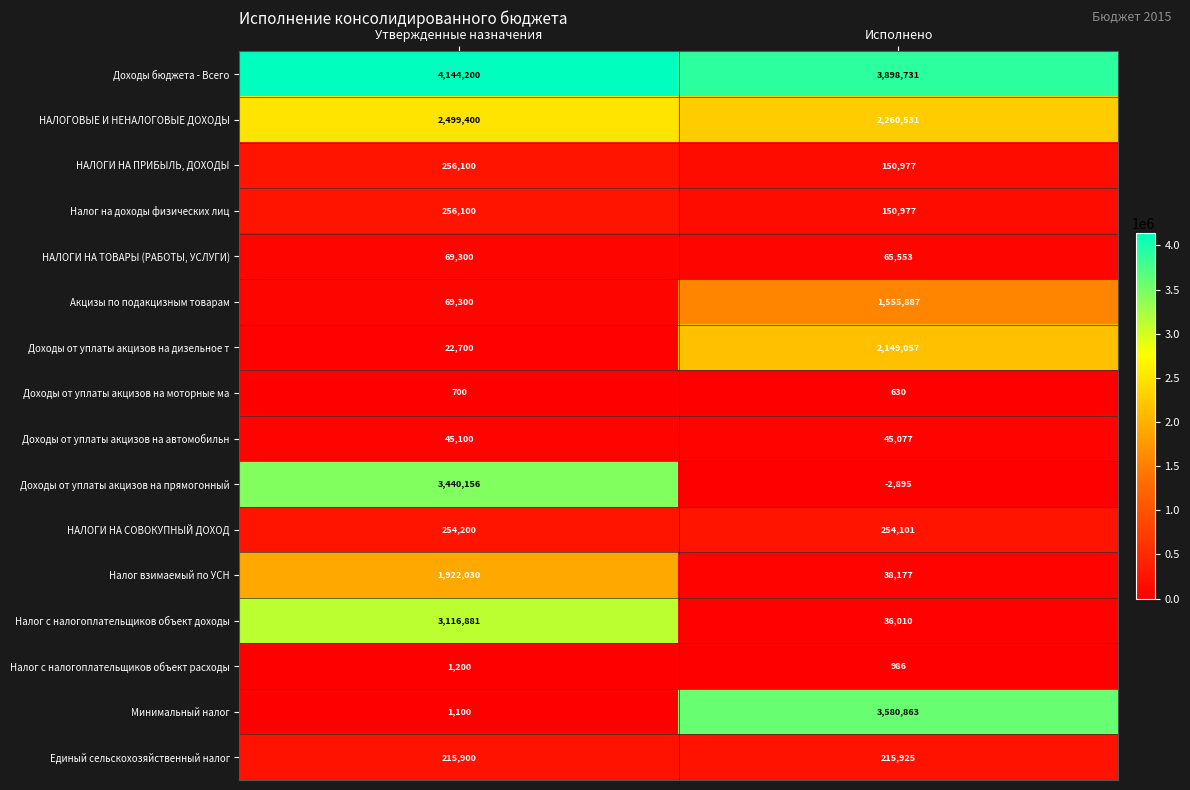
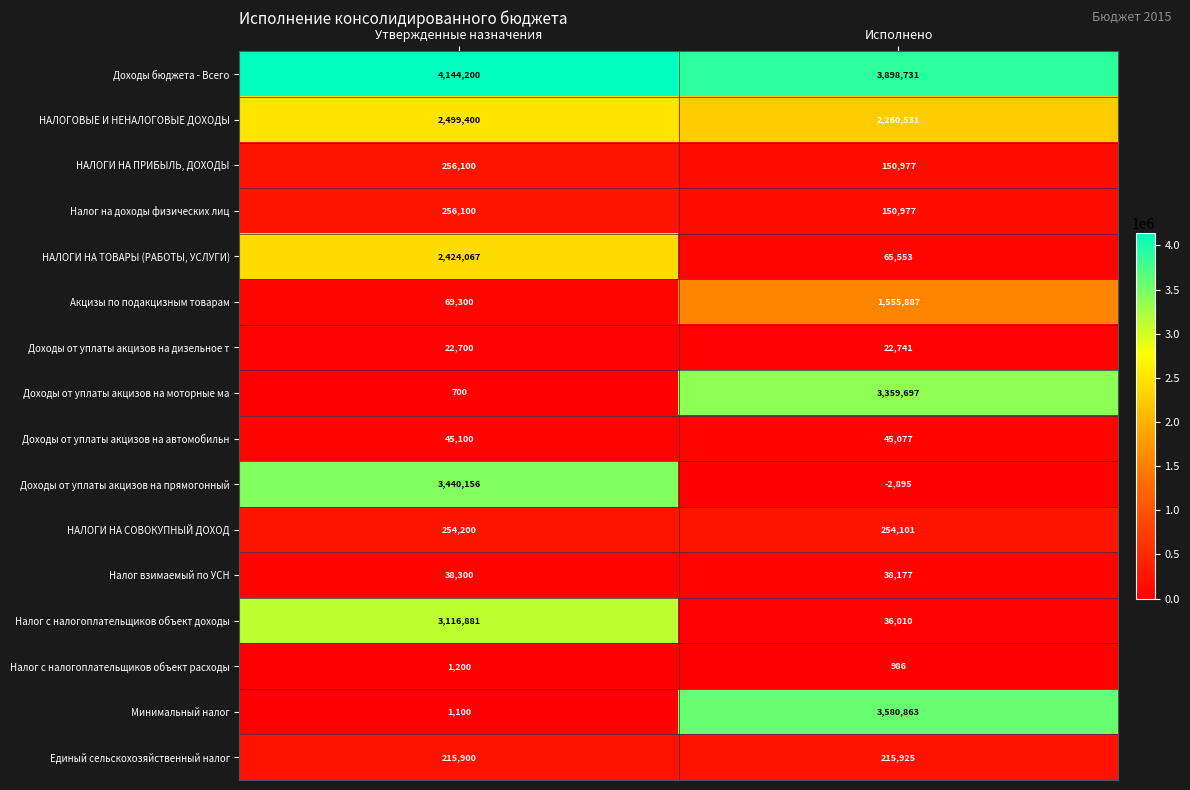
  {
    "Доходы бюджета - Всего": {
      "Утвержденные назначения": "4,144,200",
      "Исполнено": "3,898,731"
    },
    "НАЛОГОВЫЕ И НЕНАЛОГОВЫЕ ДОХОДЫ": {
      "Утвержденные назначения": "2,499,400",
      "Исполнено": "2,260,531"
    },
    "НАЛОГИ НА ПРИБЫЛЬ, ДОХОДЫ": {
      "Утвержденные назначения": "256,100",
      "Исполнено": "150,977"
    },
    "Налог на доходы физических лиц": {
      "Утвержденные назначения": "256,100",
      "Исполнено": "150,977"
    },
    "НАЛОГИ НА ТОВАРЫ (РАБОТЫ, УСЛУГИ)": {
-     "Утвержденные назначения": "69,300",
+     "Утвержденные назначения": "2,424,067",
      "Исполнено": "65,553"
    },
    "Акцизы по подакцизным товарам": {
      "Утвержденные назначения": "69,300",
      "Исполнено": "1,555,887"
    },
    "Доходы от уплаты акцизов на дизельное т": {
      "Утвержденные назначения": "22,700",
-     "Исполнено": "2,149,057"
+     "Исполнено": "22,741"
    },
    "Доходы от уплаты акцизов на моторные ма": {
      "Утвержденные назначения": "700",
-     "Исполнено": "630"
+     "Исполнено": "3,359,697"
    },
    "Доходы от уплаты акцизов на автомобильн": {
      "Утвержденные назначения": "45,100",
      "Исполнено": "45,077"
    },
    "Доходы от уплаты акцизов на прямогонный": {
      "Утвержденные назначения": "3,440,156",
      "Исполнено": "-2,895"
    },
    "НАЛОГИ НА СОВОКУПНЫЙ ДОХОД": {
      "Утвержденные назначения": "254,200",
      "Исполнено": "254,101"
    },
    "Налог взимаемый по УСН": {
-     "Утвержденные назначения": "1,922,030",
+     "Утвержденные назначения": "38,300",
      "Исполнено": "38,177"
    },
    "Налог с налогоплательщиков объект доходы": {
      "Утвержденные назначения": "3,116,881",
      "Исполнено": "36,010"
    },
    "Налог с налогоплательщиков объект расходы": {
      "Утвержденные назначения": "1,200",
      "Исполнено": "986"
    },
    "Минимальный налог": {
      "Утвержденные назначения": "1,100",
      "Исполнено": "3,580,863"
    },
    "Единый сельскохозяйственный налог": {
      "Утвержденные назначения": "215,900",
      "Исполнено": "215,925"
    }
  }
